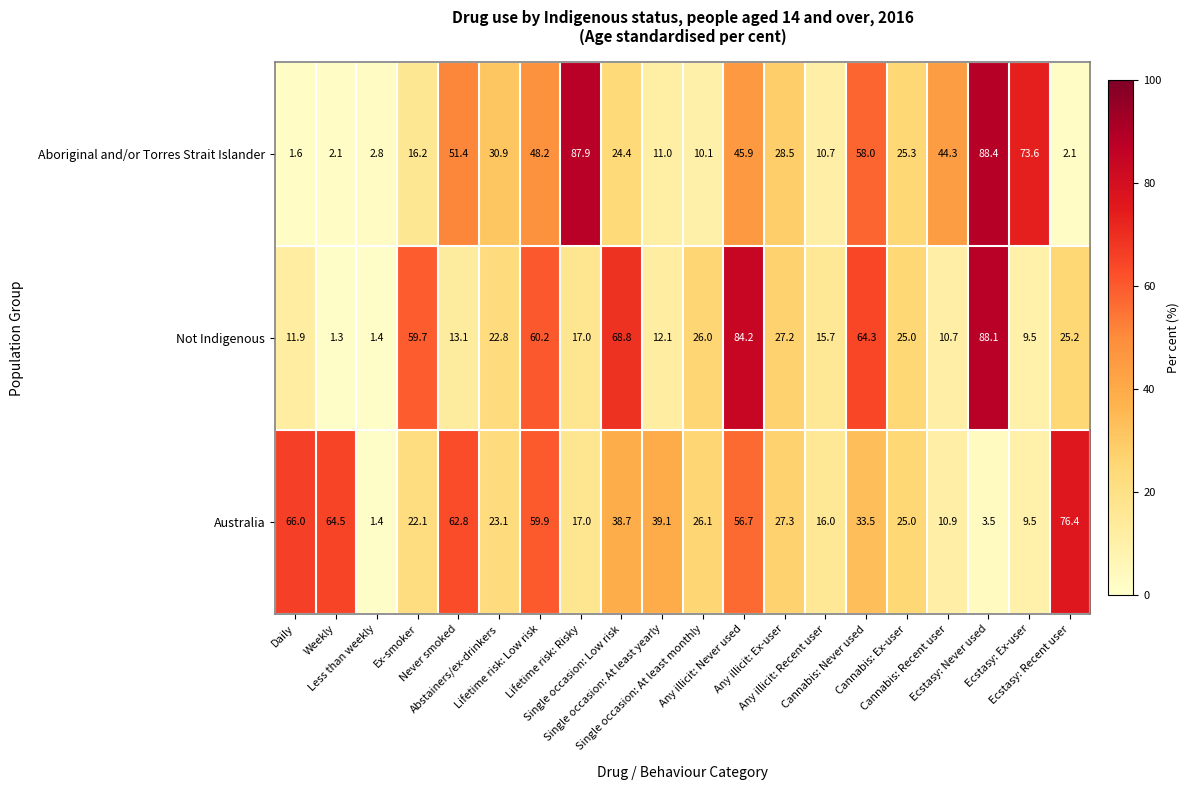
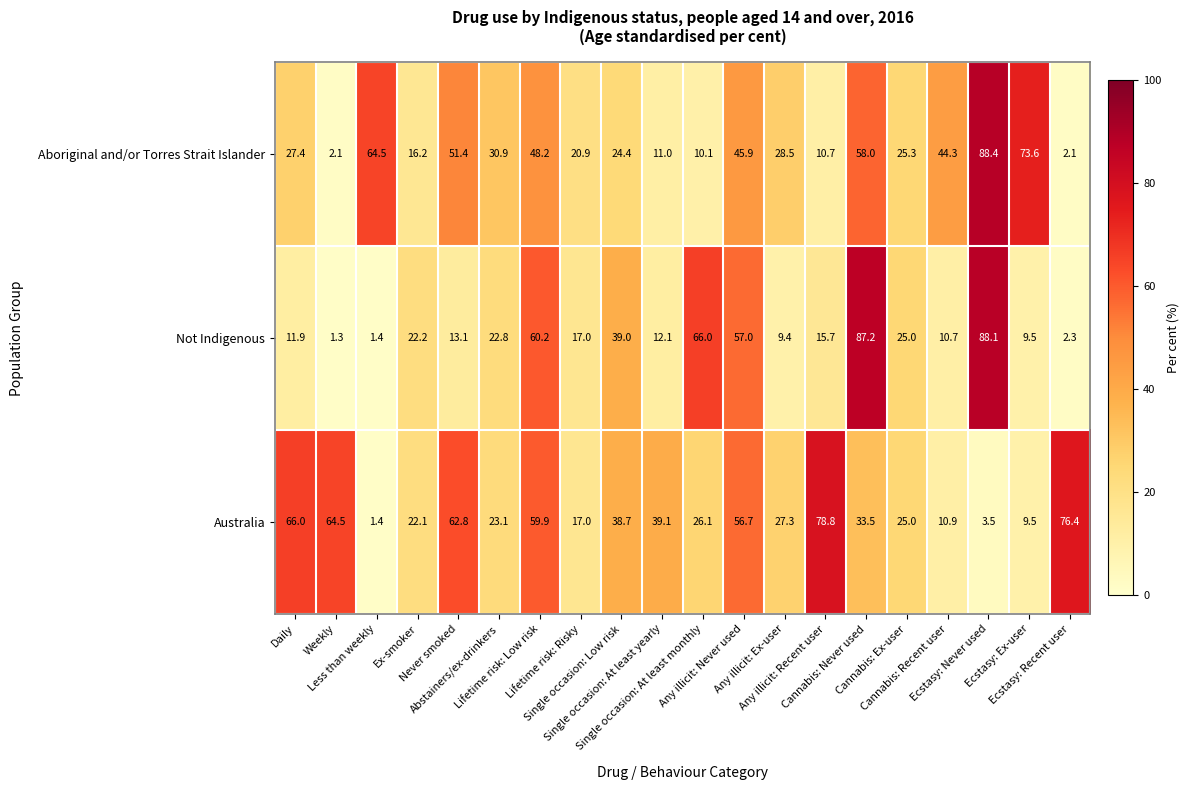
  {
    "Aboriginal and/or Torres Strait Islander": {
-     "Daily": 1.6,
+     "Daily": 27.4,
      "Weekly": 2.1,
-     "Less than weekly": 2.8,
+     "Less than weekly": 64.5,
      "Ex-smoker": 16.2,
      "Never smoked": 51.4,
      "Abstainers/ex-drinkers": 30.9,
      "Lifetime risk: Low risk": 48.2,
-     "Lifetime risk: Risky": 87.9,
+     "Lifetime risk: Risky": 20.9,
      "Single occasion: Low risk": 24.4,
      "Single occasion: At least yearly": 11.0,
      "Single occasion: At least monthly": 10.1,
      "Any illicit: Never used": 45.9,
      "Any illicit: Ex-user": 28.5,
      "Any illicit: Recent user": 10.7,
      "Cannabis: Never used": 58.0,
      "Cannabis: Ex-user": 25.3,
      "Cannabis: Recent user": 44.3,
      "Ecstasy: Never used": 88.4,
      "Ecstasy: Ex-user": 73.6,
      "Ecstasy: Recent user": 2.1
    },
    "Not Indigenous": {
      "Daily": 11.9,
      "Weekly": 1.3,
      "Less than weekly": 1.4,
-     "Ex-smoker": 59.7,
+     "Ex-smoker": 22.2,
      "Never smoked": 13.1,
      "Abstainers/ex-drinkers": 22.8,
      "Lifetime risk: Low risk": 60.2,
      "Lifetime risk: Risky": 17.0,
-     "Single occasion: Low risk": 68.8,
+     "Single occasion: Low risk": 39.0,
      "Single occasion: At least yearly": 12.1,
-     "Single occasion: At least monthly": 26.0,
-     "Any illicit: Never used": 84.2,
-     "Any illicit: Ex-user": 27.2,
+     "Single occasion: At least monthly": 66.0,
+     "Any illicit: Never used": 57.0,
+     "Any illicit: Ex-user": 9.4,
      "Any illicit: Recent user": 15.7,
-     "Cannabis: Never used": 64.3,
+     "Cannabis: Never used": 87.2,
      "Cannabis: Ex-user": 25.0,
      "Cannabis: Recent user": 10.7,
      "Ecstasy: Never used": 88.1,
      "Ecstasy: Ex-user": 9.5,
-     "Ecstasy: Recent user": 25.2
+     "Ecstasy: Recent user": 2.3
    },
    "Australia": {
      "Daily": 66.0,
      "Weekly": 64.5,
      "Less than weekly": 1.4,
      "Ex-smoker": 22.1,
      "Never smoked": 62.8,
      "Abstainers/ex-drinkers": 23.1,
      "Lifetime risk: Low risk": 59.9,
      "Lifetime risk: Risky": 17.0,
      "Single occasion: Low risk": 38.7,
      "Single occasion: At least yearly": 39.1,
      "Single occasion: At least monthly": 26.1,
      "Any illicit: Never used": 56.7,
      "Any illicit: Ex-user": 27.3,
-     "Any illicit: Recent user": 16.0,
+     "Any illicit: Recent user": 78.8,
      "Cannabis: Never used": 33.5,
      "Cannabis: Ex-user": 25.0,
      "Cannabis: Recent user": 10.9,
      "Ecstasy: Never used": 3.5,
      "Ecstasy: Ex-user": 9.5,
      "Ecstasy: Recent user": 76.4
    }
  }
